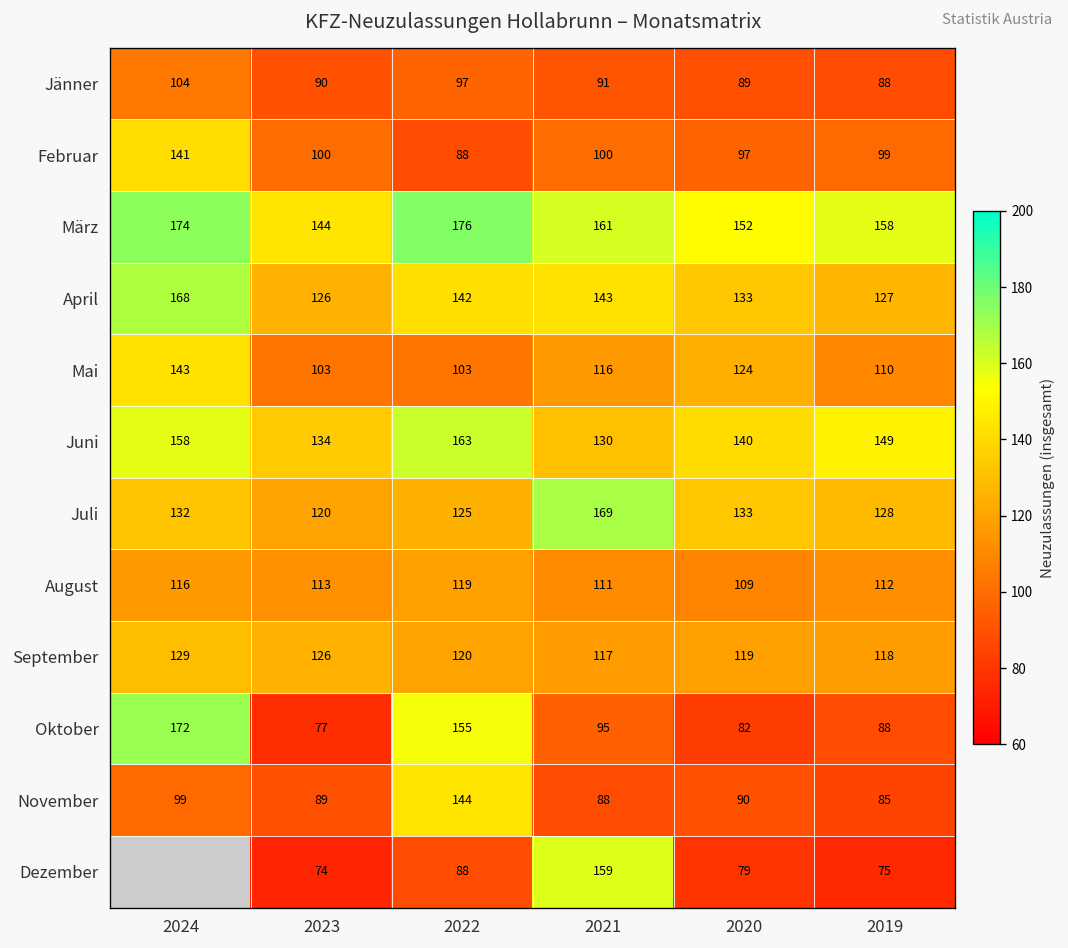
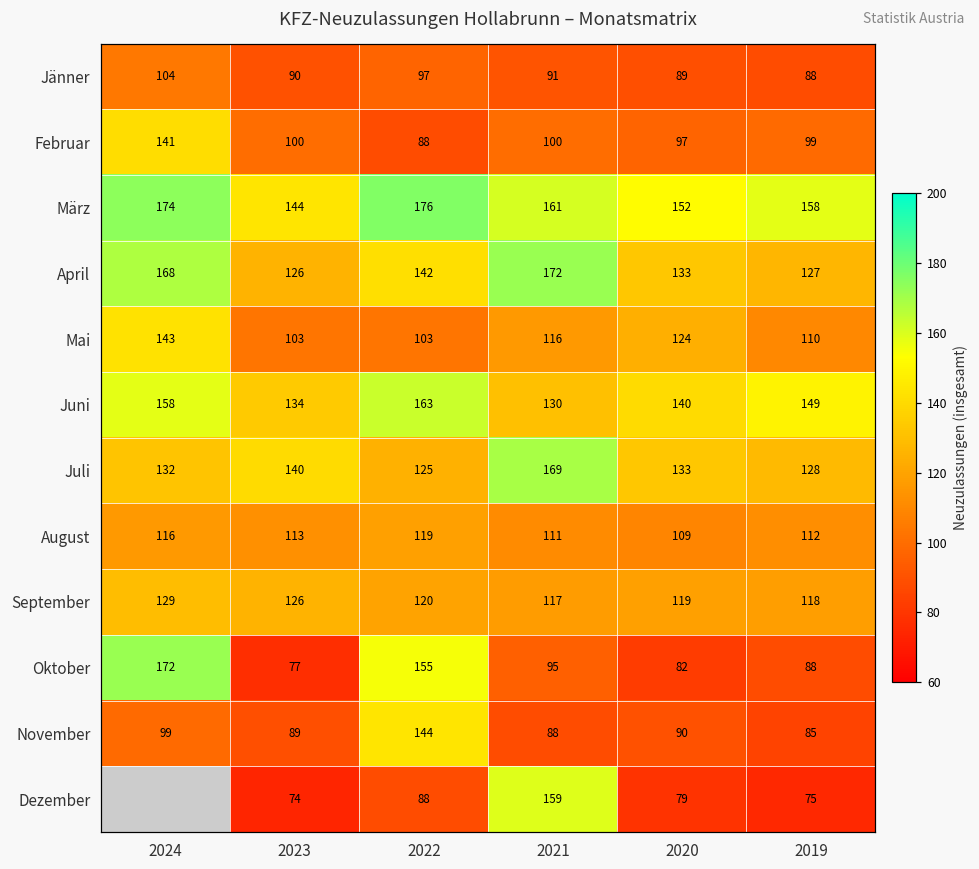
  {
    "Jänner": {
      "2024": 104,
      "2023": 90,
      "2022": 97,
      "2021": 91,
      "2020": 89,
      "2019": 88
    },
    "Februar": {
      "2024": 141,
      "2023": 100,
      "2022": 88,
      "2021": 100,
      "2020": 97,
      "2019": 99
    },
    "März": {
      "2024": 174,
      "2023": 144,
      "2022": 176,
      "2021": 161,
      "2020": 152,
      "2019": 158
    },
    "April": {
      "2024": 168,
      "2023": 126,
      "2022": 142,
-     "2021": 143,
+     "2021": 172,
      "2020": 133,
      "2019": 127
    },
    "Mai": {
      "2024": 143,
      "2023": 103,
      "2022": 103,
      "2021": 116,
      "2020": 124,
      "2019": 110
    },
    "Juni": {
      "2024": 158,
      "2023": 134,
      "2022": 163,
      "2021": 130,
      "2020": 140,
      "2019": 149
    },
    "Juli": {
      "2024": 132,
-     "2023": 120,
+     "2023": 140,
      "2022": 125,
      "2021": 169,
      "2020": 133,
      "2019": 128
    },
    "August": {
      "2024": 116,
      "2023": 113,
      "2022": 119,
      "2021": 111,
      "2020": 109,
      "2019": 112
    },
    "September": {
      "2024": 129,
      "2023": 126,
      "2022": 120,
      "2021": 117,
      "2020": 119,
      "2019": 118
    },
    "Oktober": {
      "2024": 172,
      "2023": 77,
      "2022": 155,
      "2021": 95,
      "2020": 82,
      "2019": 88
    },
    "November": {
      "2024": 99,
      "2023": 89,
      "2022": 144,
      "2021": 88,
      "2020": 90,
      "2019": 85
    },
    "Dezember": {
      "2023": 74,
      "2022": 88,
      "2021": 159,
      "2020": 79,
      "2019": 75
    }
  }
